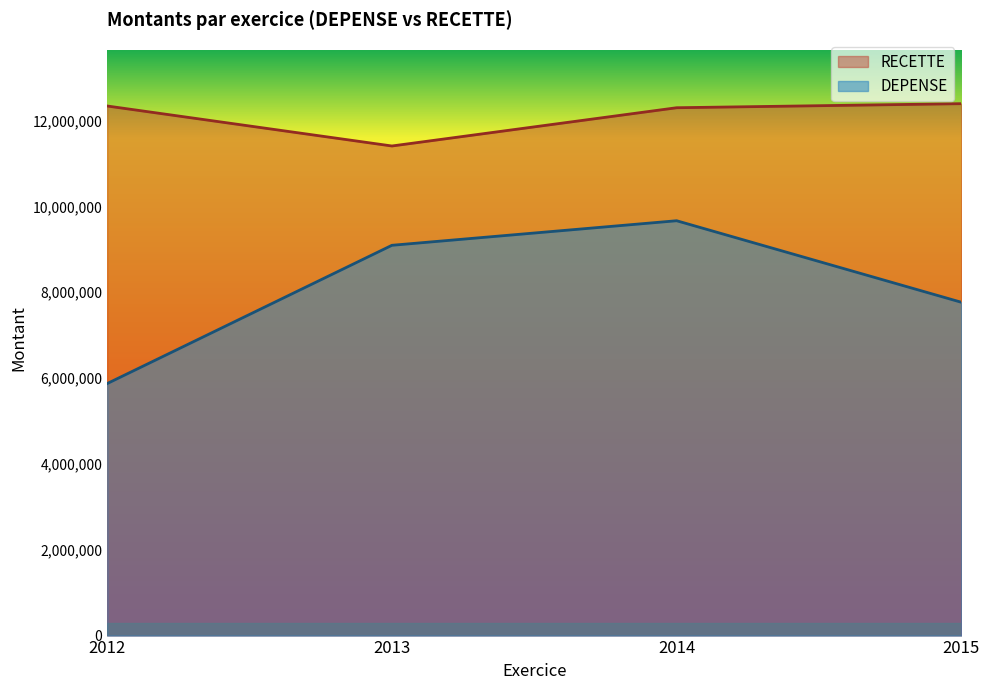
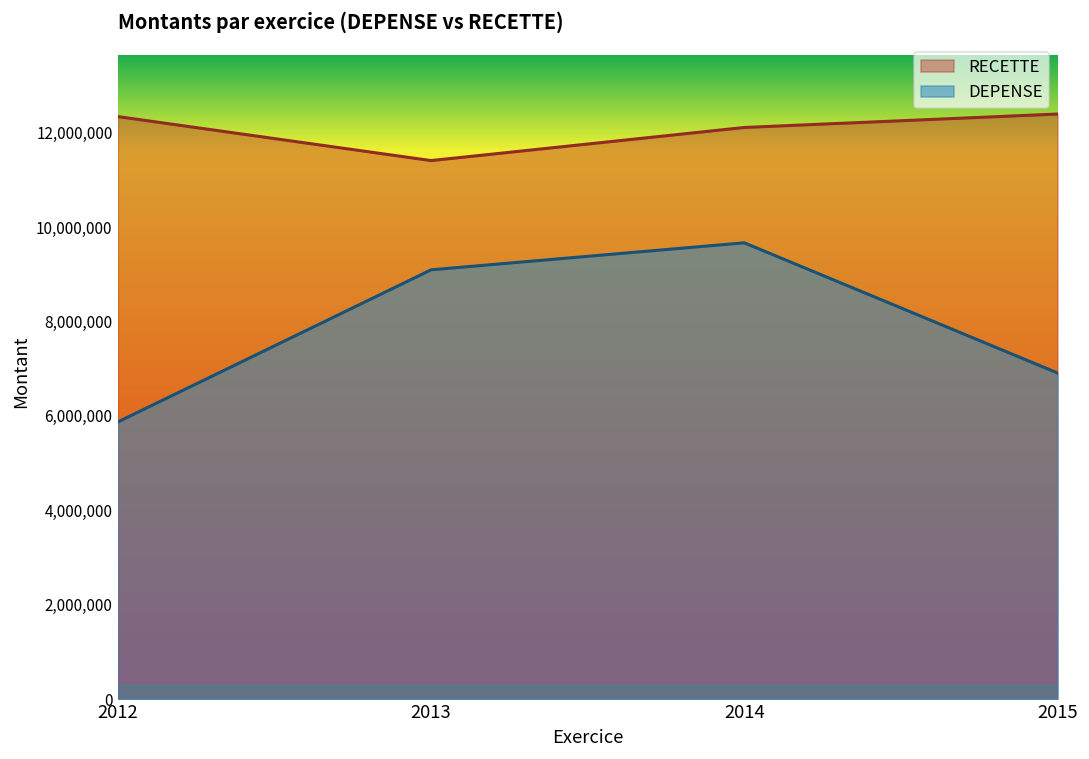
  {
    "RECETTE": {
      "2012": "12,300,000",
      "2013": "11,400,000",
-     "2014": "12,300,000",
+     "2014": "12,100,000",
      "2015": "12,400,000"
    },
    "DEPENSE": {
      "2012": "5,900,000",
      "2013": "9,100,000",
      "2014": "9,700,000",
-     "2015": "7,800,000"
+     "2015": "6,900,000"
    }
  }
